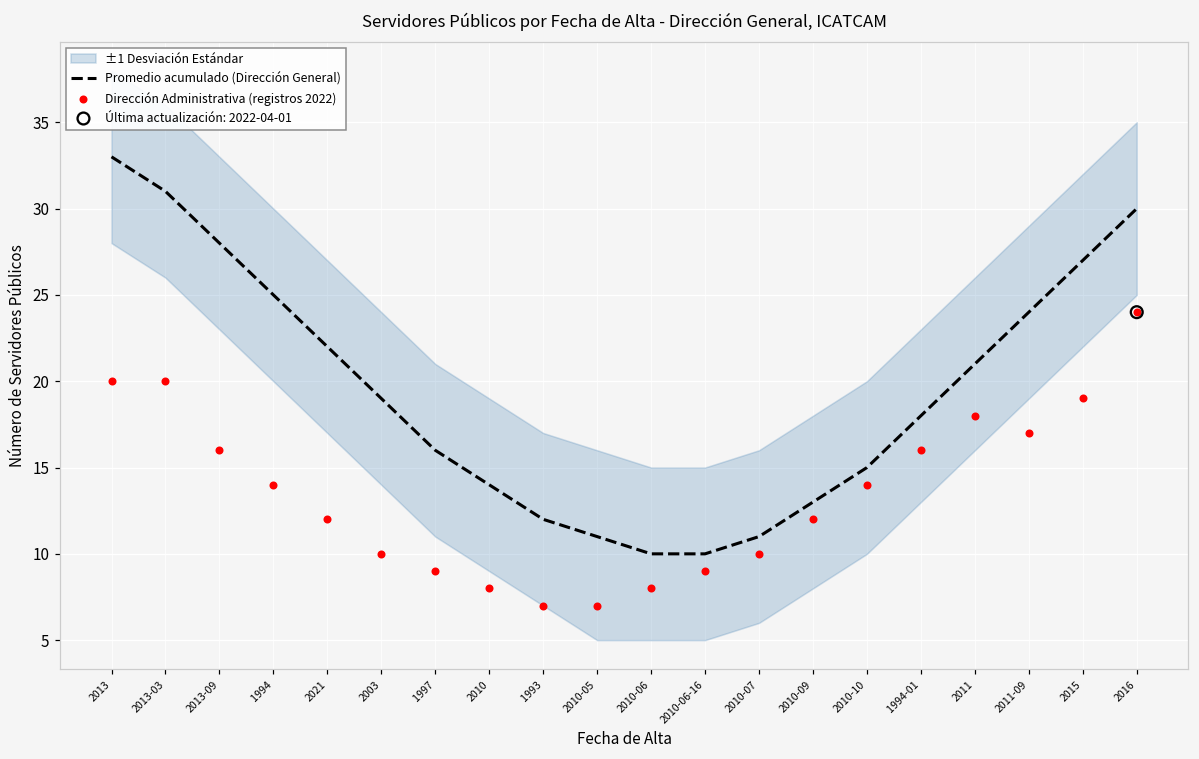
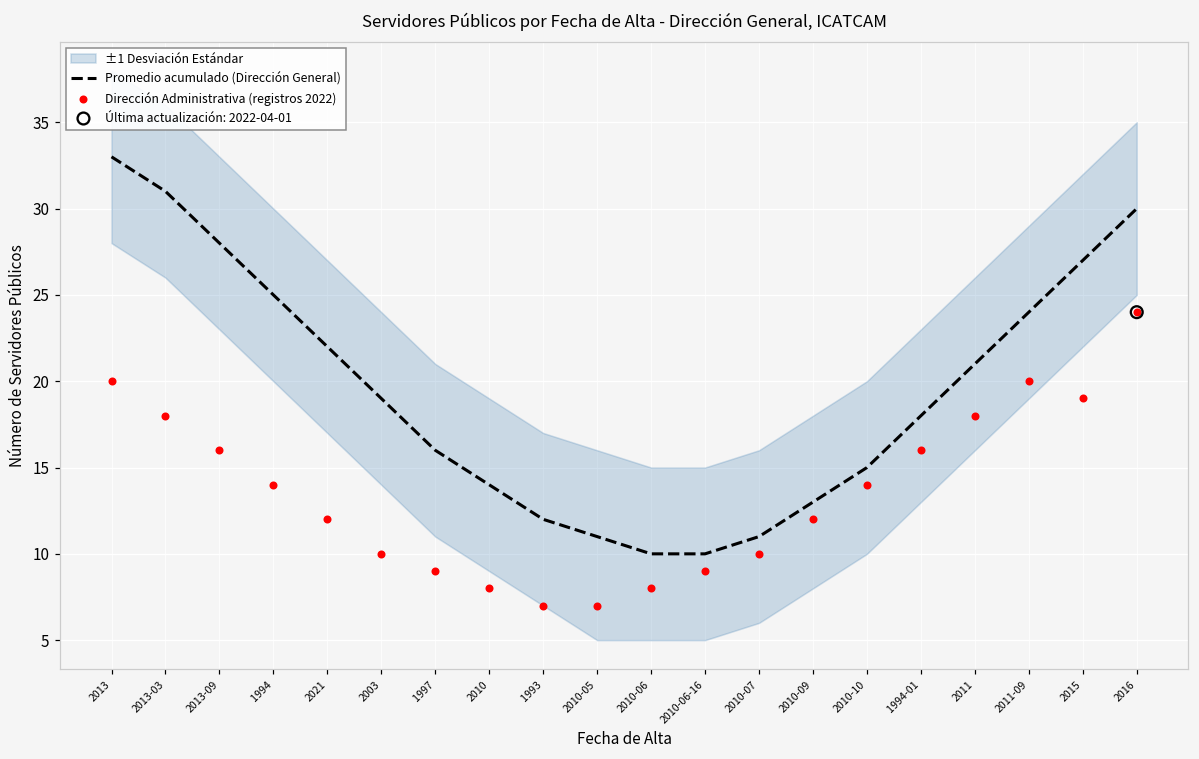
  {
    "Promedio acumulado (Dirección General)": {
      "2013": 33,
      "2013-03": 31,
      "2013-09": 28,
      "1994": 25,
      "2021": 22,
      "2003": 19,
      "1997": 16,
      "2010": 14,
      "1993": 12,
      "2010-05": 11,
      "2010-06": 10,
      "2010-06-16": 10,
      "2010-07": 11,
      "2010-09": 13,
      "2010-10": 15,
      "1994-01": 18,
      "2011": 21,
      "2011-09": 24,
      "2015": 27,
      "2016": 30
    },
    "Dirección Administrativa (registros 2022)": {
-     "2013-03": 20,
-     "2011-09": 17
+     "2013-03": 18,
+     "2011-09": 20
    }
  }
